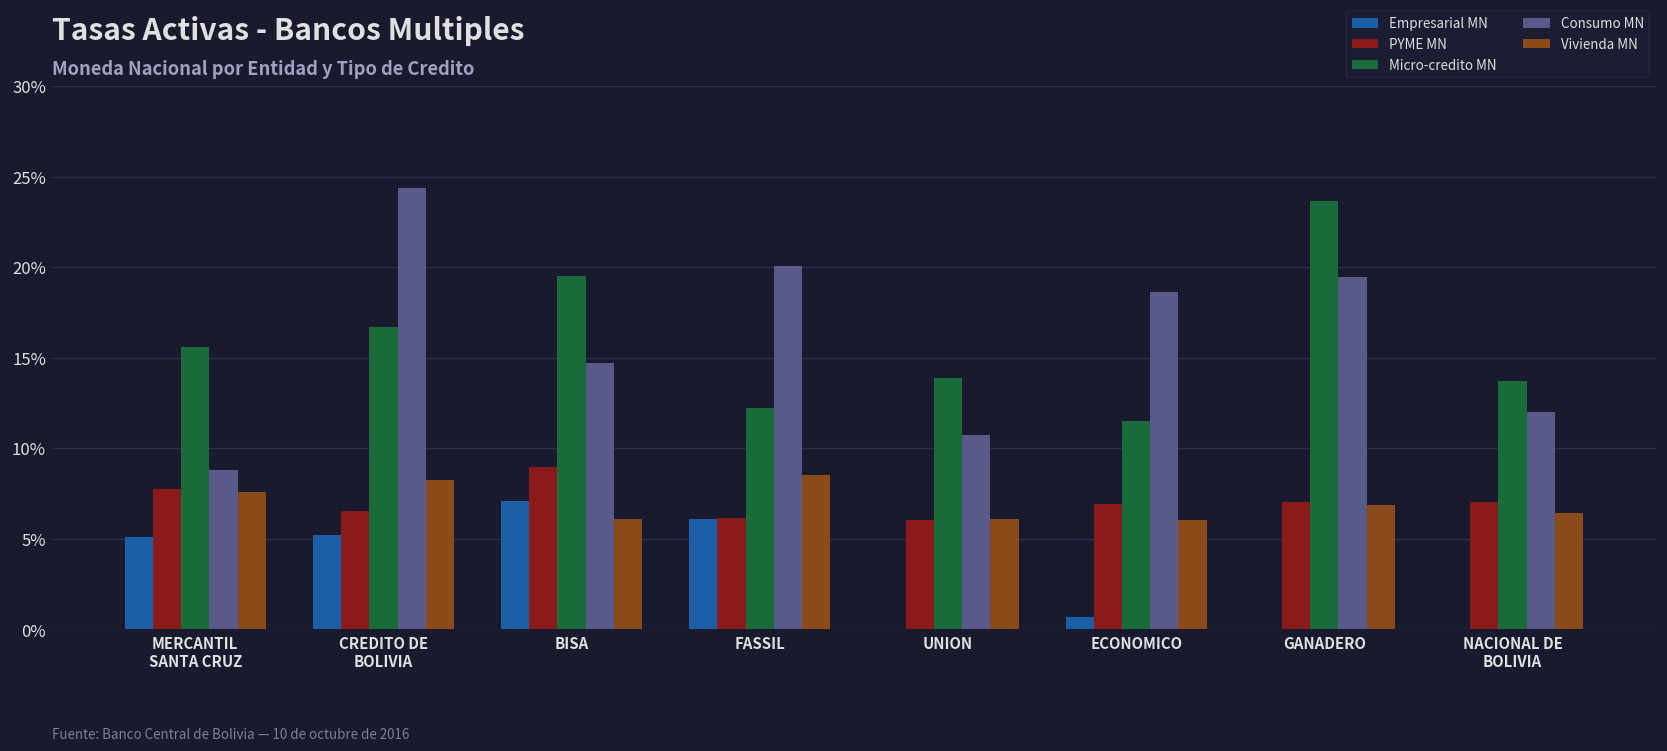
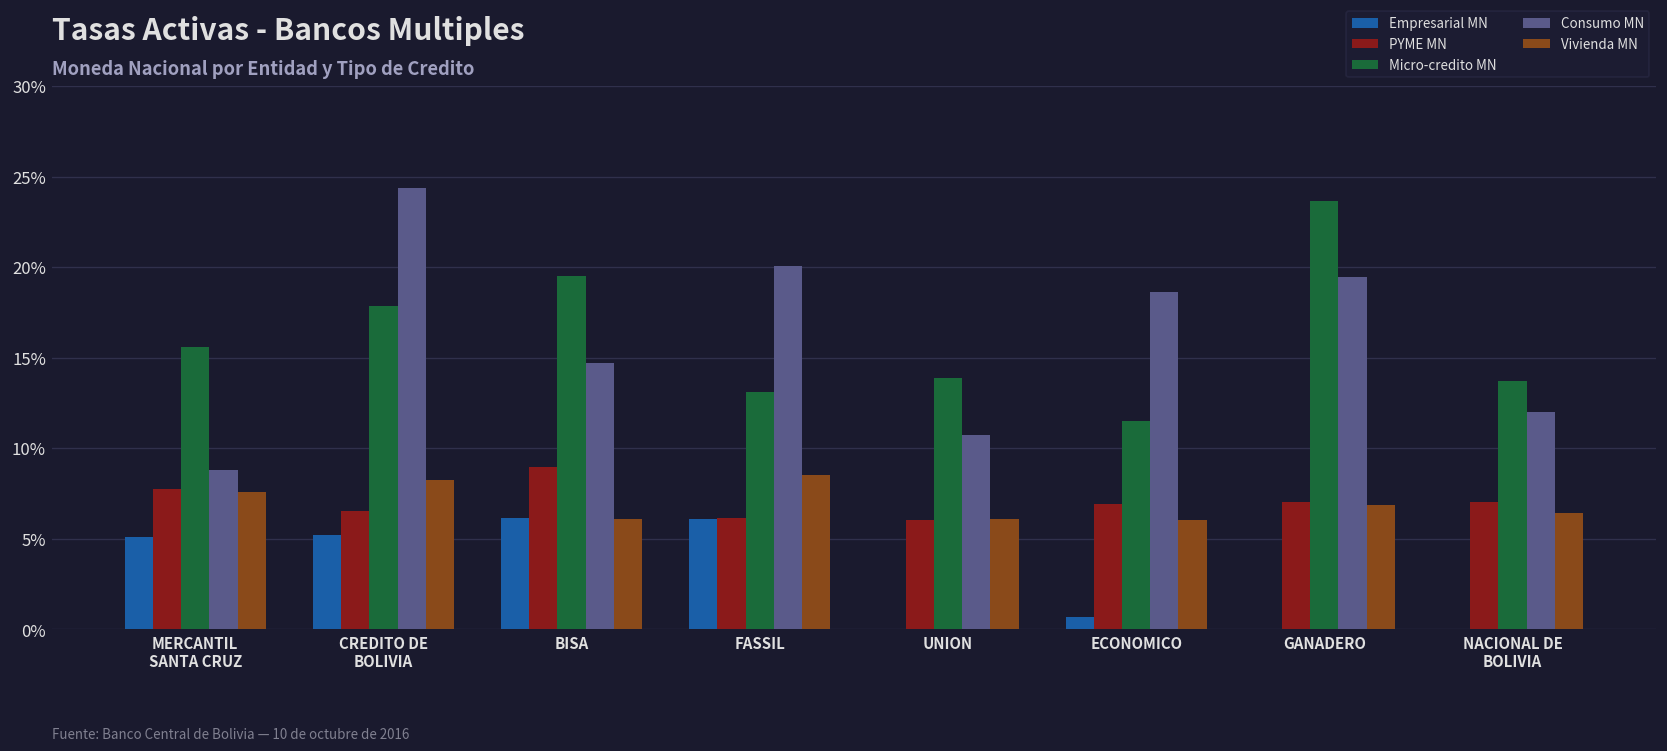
  {
    "Empresarial MN": {
      "MERCANTIL SANTA CRUZ": "5.1%",
      "CREDITO DE BOLIVIA": "5.2%",
-     "BISA": "7.1%",
+     "BISA": "6.1%",
      "FASSIL": "6.1%",
      "UNION": "0.0%",
      "ECONOMICO": "0.7%",
      "GANADERO": "0.0%",
      "NACIONAL DE BOLIVIA": "0.0%"
    },
    "Micro-credito MN": {
      "MERCANTIL SANTA CRUZ": "15.6%",
-     "CREDITO DE BOLIVIA": "16.7%",
+     "CREDITO DE BOLIVIA": "17.9%",
      "BISA": "19.5%",
-     "FASSIL": "12.2%",
+     "FASSIL": "13.1%",
      "UNION": "13.9%",
      "ECONOMICO": "11.5%",
      "GANADERO": "23.6%",
      "NACIONAL DE BOLIVIA": "13.7%"
    },
    "Consumo MN": {
      "MERCANTIL SANTA CRUZ": "8.8%",
      "CREDITO DE BOLIVIA": "24.4%",
      "BISA": "14.7%",
      "FASSIL": "20.0%",
      "UNION": "10.7%",
      "ECONOMICO": "18.6%",
      "GANADERO": "19.5%",
      "NACIONAL DE BOLIVIA": "12.0%"
    }
  }
